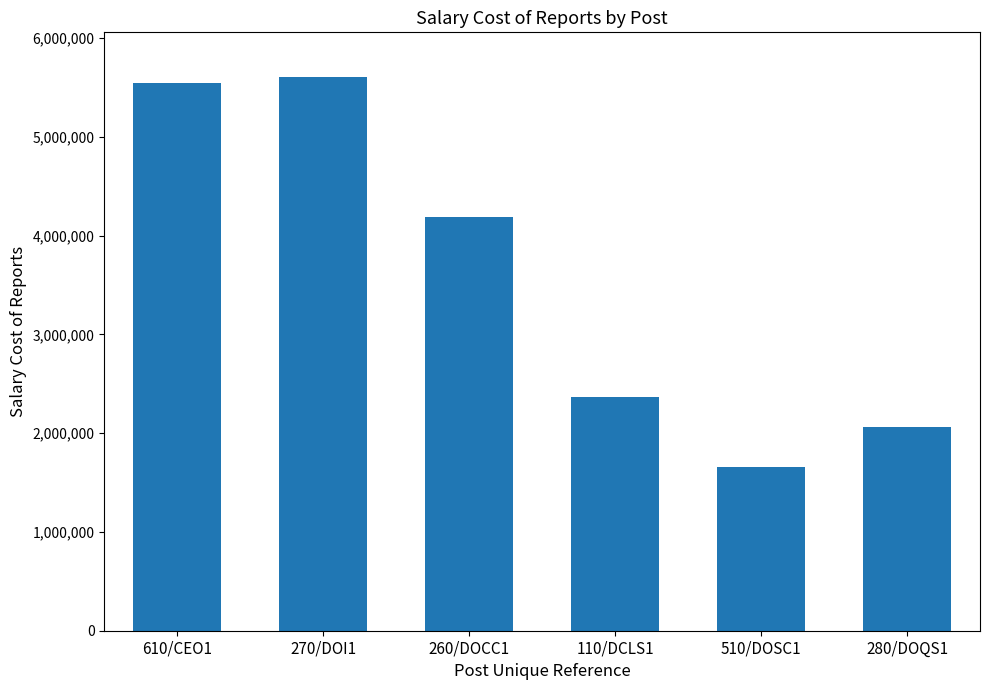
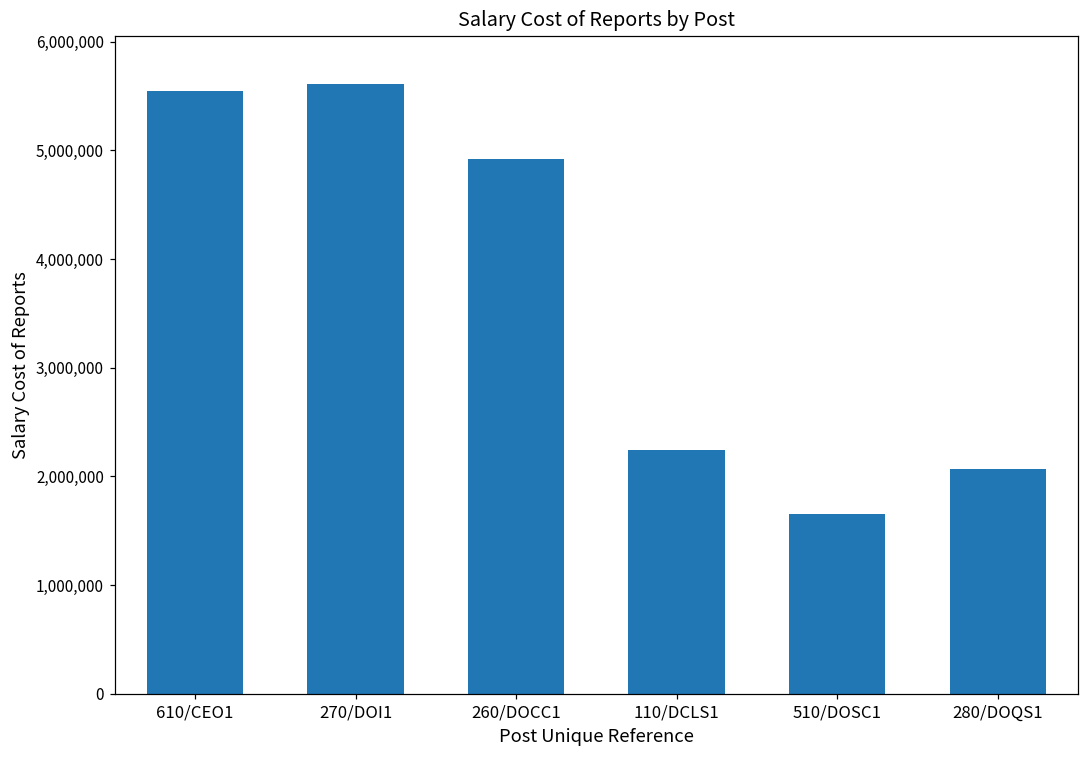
  {
    "610/CEO1": "5,500,000",
    "270/DOI1": "5,600,000",
-   "260/DOCC1": "4,200,000",
-   "110/DCLS1": "2,400,000",
+   "260/DOCC1": "4,900,000",
+   "110/DCLS1": "2,200,000",
    "510/DOSC1": "1,700,000",
    "280/DOQS1": "2,100,000"
  }
